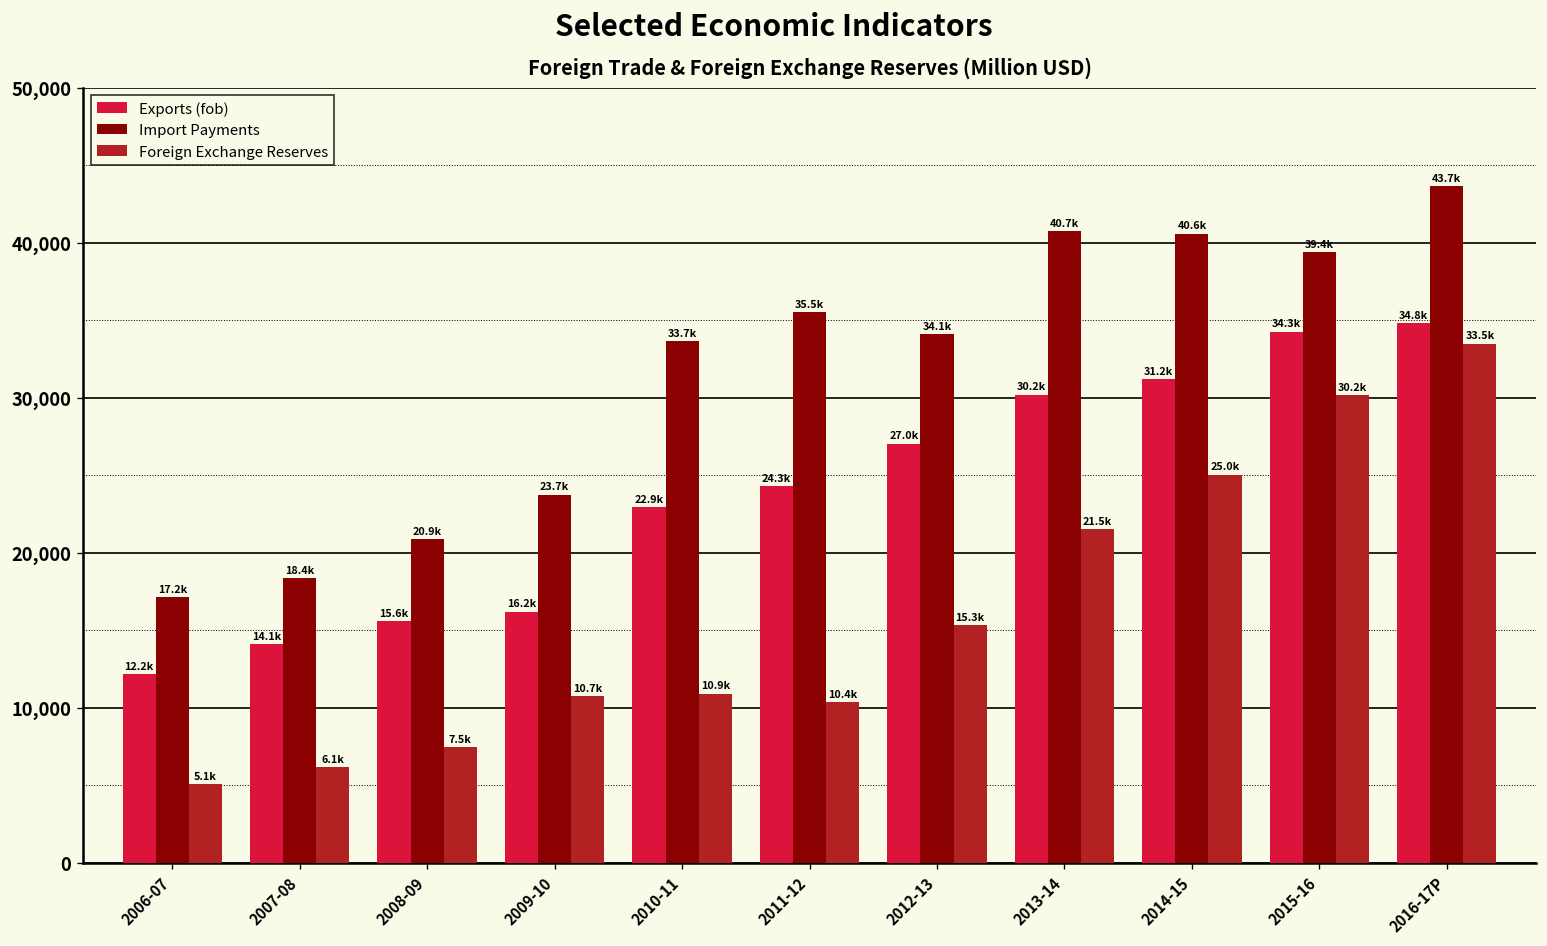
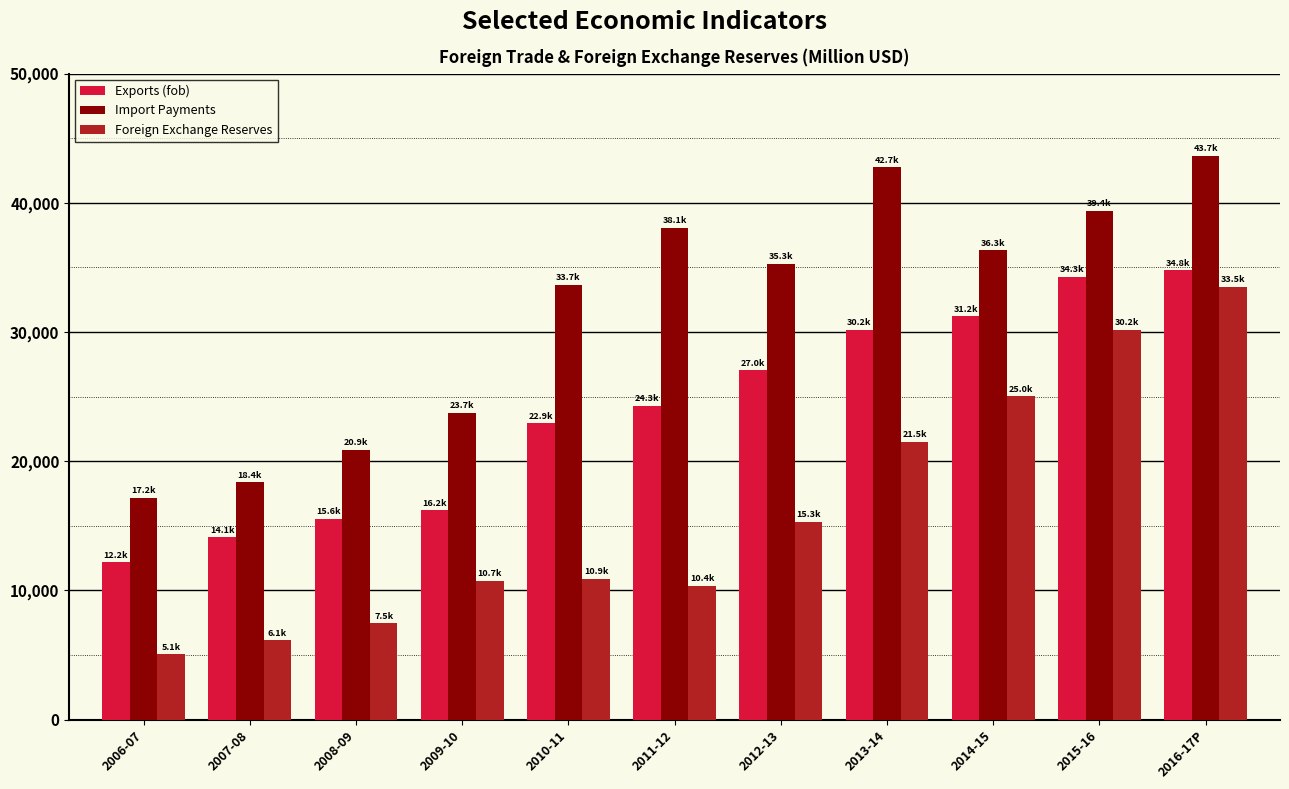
  {
    "Import Payments": {
      "2006-07": "17.2k",
      "2007-08": "18.4k",
      "2008-09": "20.9k",
      "2009-10": "23.7k",
      "2010-11": "33.7k",
-     "2011-12": "35.5k",
-     "2012-13": "34.1k",
-     "2013-14": "40.7k",
-     "2014-15": "40.6k",
+     "2011-12": "38.1k",
+     "2012-13": "35.3k",
+     "2013-14": "42.7k",
+     "2014-15": "36.3k",
      "2015-16": "39.4k",
      "2016-17P": "43.7k"
    }
  }
